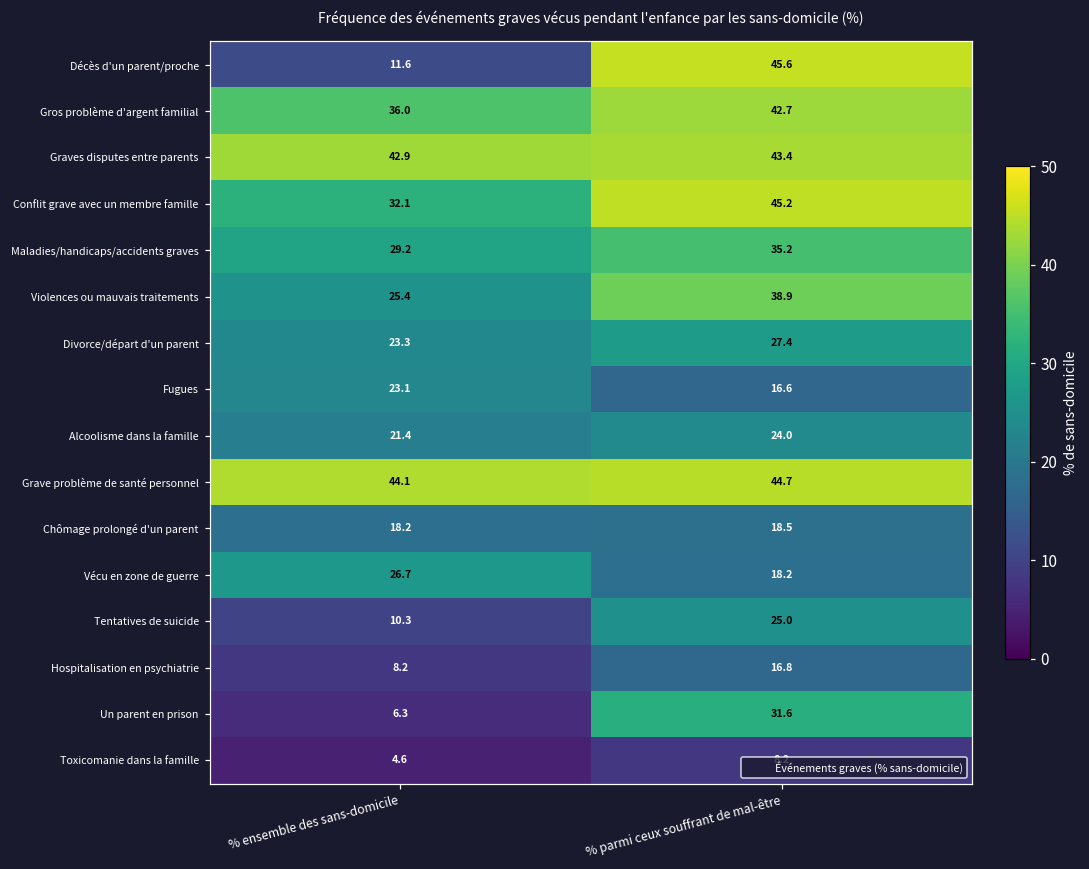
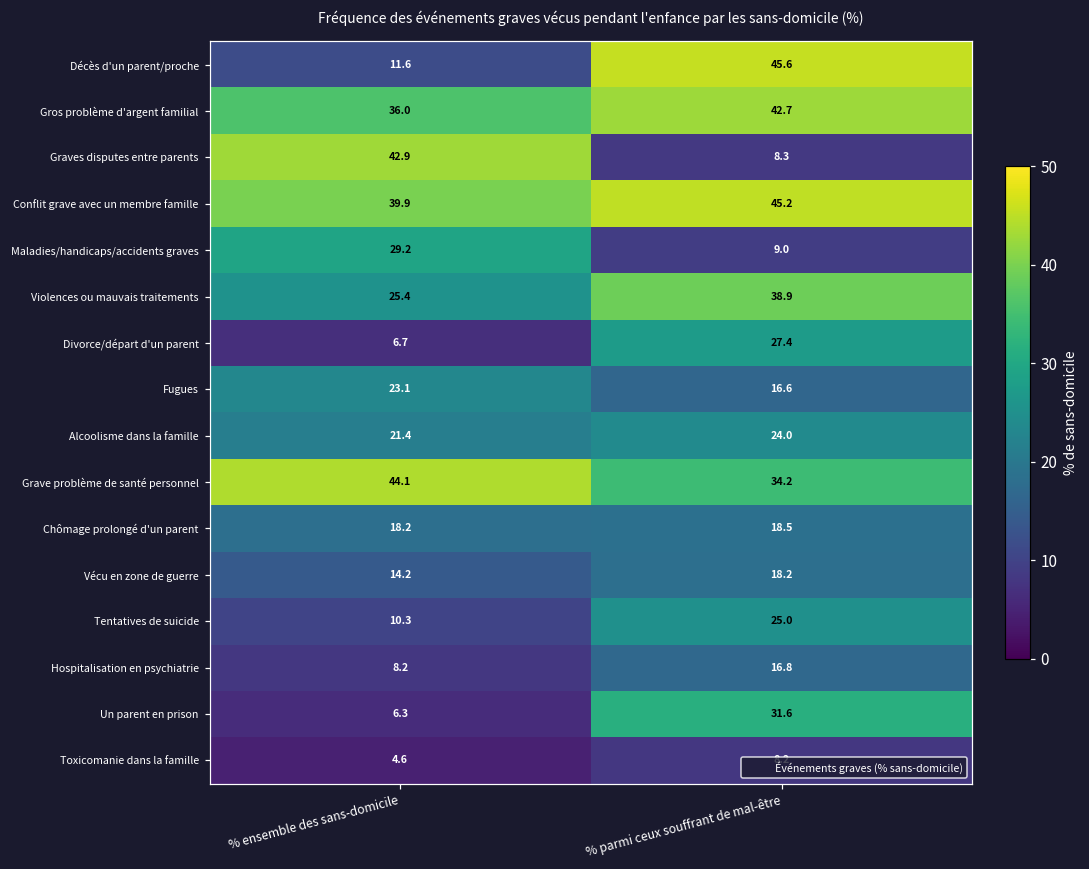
  {
    "Décès d'un parent/proche": {
      "% ensemble des sans-domicile": 11.6,
      "% parmi ceux souffrant de mal-être": 45.6
    },
    "Gros problème d'argent familial": {
      "% ensemble des sans-domicile": 36.0,
      "% parmi ceux souffrant de mal-être": 42.7
    },
    "Graves disputes entre parents": {
      "% ensemble des sans-domicile": 42.9,
-     "% parmi ceux souffrant de mal-être": 43.4
+     "% parmi ceux souffrant de mal-être": 8.3
    },
    "Conflit grave avec un membre famille": {
-     "% ensemble des sans-domicile": 32.1,
+     "% ensemble des sans-domicile": 39.9,
      "% parmi ceux souffrant de mal-être": 45.2
    },
    "Maladies/handicaps/accidents graves": {
      "% ensemble des sans-domicile": 29.2,
-     "% parmi ceux souffrant de mal-être": 35.2
+     "% parmi ceux souffrant de mal-être": 9.0
    },
    "Violences ou mauvais traitements": {
      "% ensemble des sans-domicile": 25.4,
      "% parmi ceux souffrant de mal-être": 38.9
    },
    "Divorce/départ d'un parent": {
-     "% ensemble des sans-domicile": 23.3,
+     "% ensemble des sans-domicile": 6.7,
      "% parmi ceux souffrant de mal-être": 27.4
    },
    "Fugues": {
      "% ensemble des sans-domicile": 23.1,
      "% parmi ceux souffrant de mal-être": 16.6
    },
    "Alcoolisme dans la famille": {
      "% ensemble des sans-domicile": 21.4,
      "% parmi ceux souffrant de mal-être": 24.0
    },
    "Grave problème de santé personnel": {
      "% ensemble des sans-domicile": 44.1,
-     "% parmi ceux souffrant de mal-être": 44.7
+     "% parmi ceux souffrant de mal-être": 34.2
    },
    "Chômage prolongé d'un parent": {
      "% ensemble des sans-domicile": 18.2,
      "% parmi ceux souffrant de mal-être": 18.5
    },
    "Vécu en zone de guerre": {
-     "% ensemble des sans-domicile": 26.7,
+     "% ensemble des sans-domicile": 14.2,
      "% parmi ceux souffrant de mal-être": 18.2
    },
    "Tentatives de suicide": {
      "% ensemble des sans-domicile": 10.3,
      "% parmi ceux souffrant de mal-être": 25.0
    },
    "Hospitalisation en psychiatrie": {
      "% ensemble des sans-domicile": 8.2,
      "% parmi ceux souffrant de mal-être": 16.8
    },
    "Un parent en prison": {
      "% ensemble des sans-domicile": 6.3,
      "% parmi ceux souffrant de mal-être": 31.6
    },
    "Toxicomanie dans la famille": {
      "% ensemble des sans-domicile": 4.6
    }
  }
